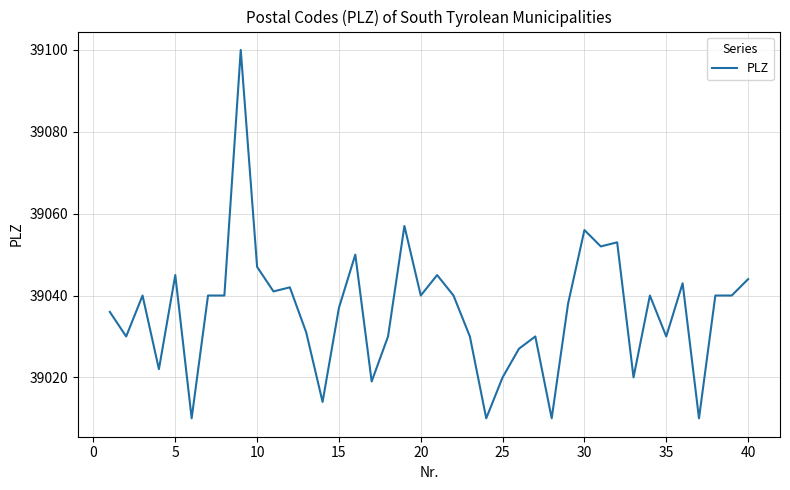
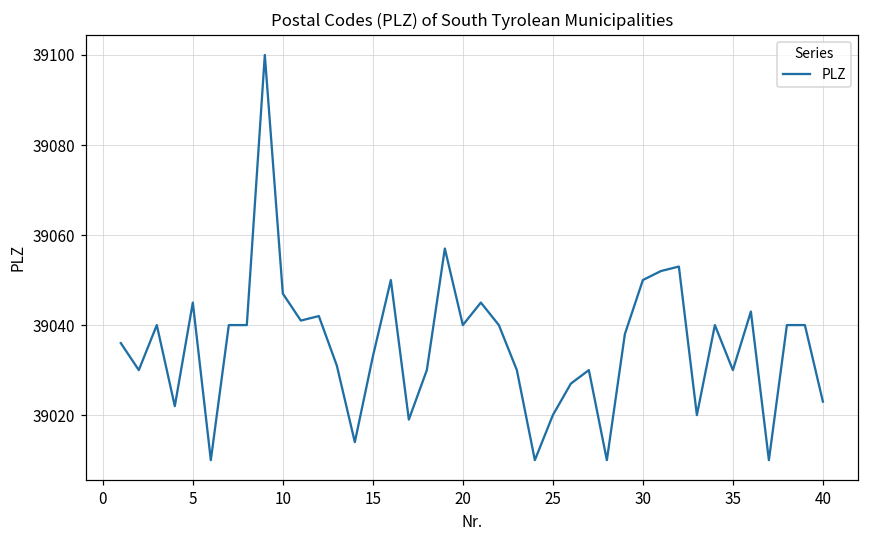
  {
    "5": 39045,
    "10": 39047,
-   "15": 39037,
+   "15": 39033,
    "20": 39040,
    "25": 39020,
-   "30": 39056,
+   "30": 39050,
    "35": 39030,
-   "40": 39044
+   "40": 39023
  }
